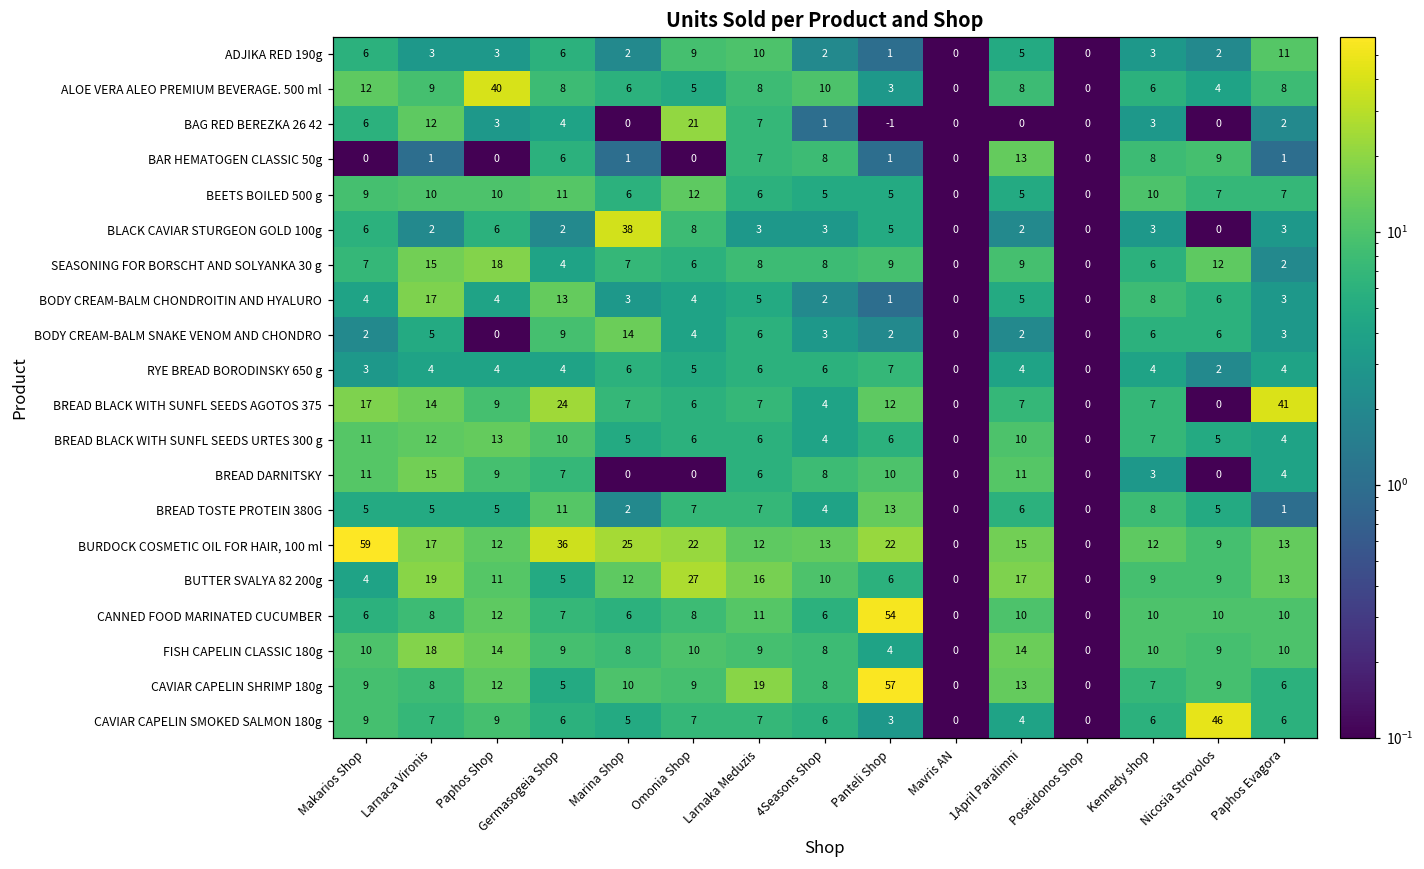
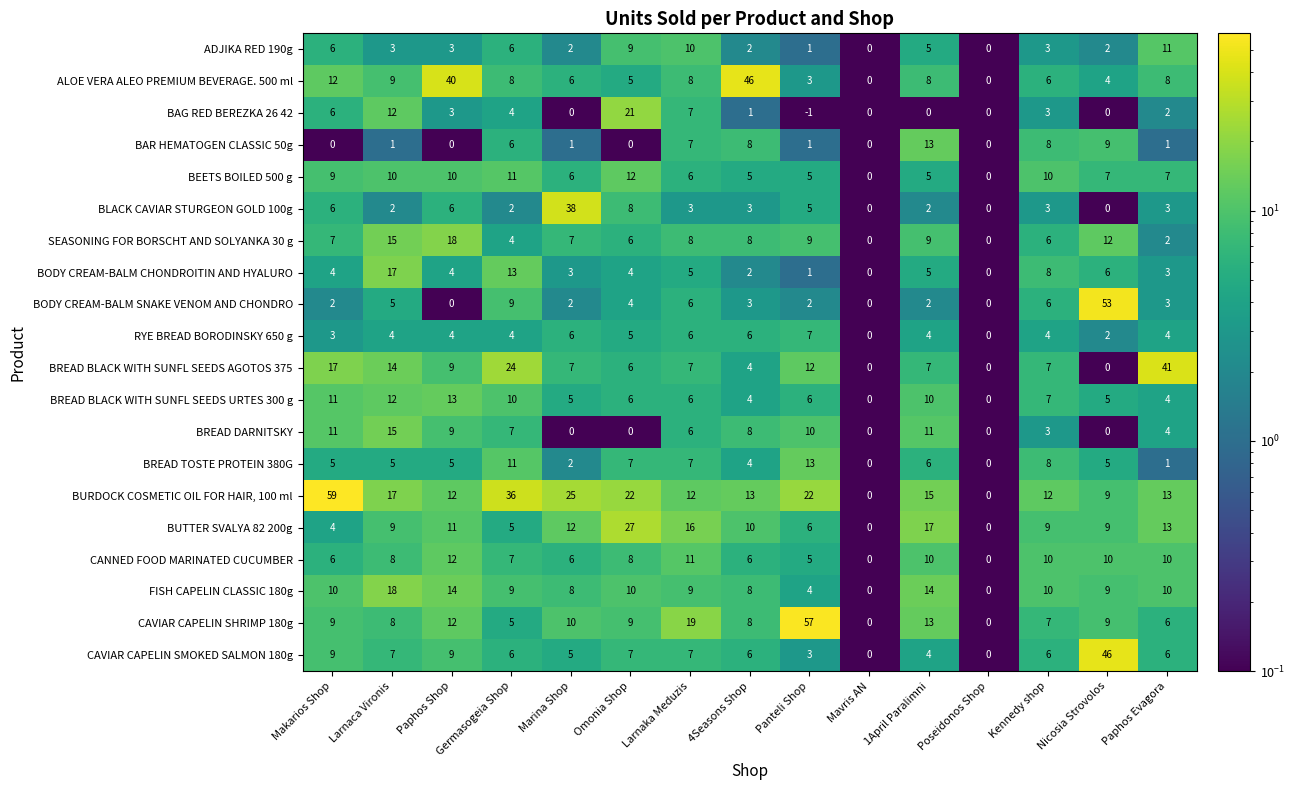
  {
    "ALOE VERA ALEO PREMIUM BEVERAGE. 500 ml": {
      "Makarios Shop": 12,
      "Larnaca Vironis": 9,
      "Paphos Shop": 40,
      "Germasogeia Shop": 8,
      "Marina Shop": 6,
      "Omonia Shop": 5,
      "Larnaka Meduzis": 8,
-     "4Seasons Shop": 10,
+     "4Seasons Shop": 46,
      "Panteli Shop": 3,
      "Mavris AN": 0,
      "1April Paralimni": 8,
      "Poseidonos Shop": 0,
      "Kennedy shop": 6,
      "Nicosia Strovolos": 4,
      "Paphos Evagora": 8
    },
    "BODY CREAM-BALM SNAKE VENOM AND CHONDRO": {
      "Makarios Shop": 2,
      "Larnaca Vironis": 5,
      "Paphos Shop": 0,
      "Germasogeia Shop": 9,
-     "Marina Shop": 14,
+     "Marina Shop": 2,
      "Omonia Shop": 4,
      "Larnaka Meduzis": 6,
      "4Seasons Shop": 3,
      "Panteli Shop": 2,
      "Mavris AN": 0,
      "1April Paralimni": 2,
      "Poseidonos Shop": 0,
      "Kennedy shop": 6,
-     "Nicosia Strovolos": 6,
+     "Nicosia Strovolos": 53,
      "Paphos Evagora": 3
    },
    "BUTTER SVALYA 82 200g": {
      "Makarios Shop": 4,
-     "Larnaca Vironis": 19,
+     "Larnaca Vironis": 9,
      "Paphos Shop": 11,
      "Germasogeia Shop": 5,
      "Marina Shop": 12,
      "Omonia Shop": 27,
      "Larnaka Meduzis": 16,
      "4Seasons Shop": 10,
      "Panteli Shop": 6,
      "Mavris AN": 0,
      "1April Paralimni": 17,
      "Poseidonos Shop": 0,
      "Kennedy shop": 9,
      "Nicosia Strovolos": 9,
      "Paphos Evagora": 13
    },
    "CANNED FOOD MARINATED CUCUMBER": {
      "Makarios Shop": 6,
      "Larnaca Vironis": 8,
      "Paphos Shop": 12,
      "Germasogeia Shop": 7,
      "Marina Shop": 6,
      "Omonia Shop": 8,
      "Larnaka Meduzis": 11,
      "4Seasons Shop": 6,
-     "Panteli Shop": 54,
+     "Panteli Shop": 5,
      "Mavris AN": 0,
      "1April Paralimni": 10,
      "Poseidonos Shop": 0,
      "Kennedy shop": 10,
      "Nicosia Strovolos": 10,
      "Paphos Evagora": 10
    }
  }
